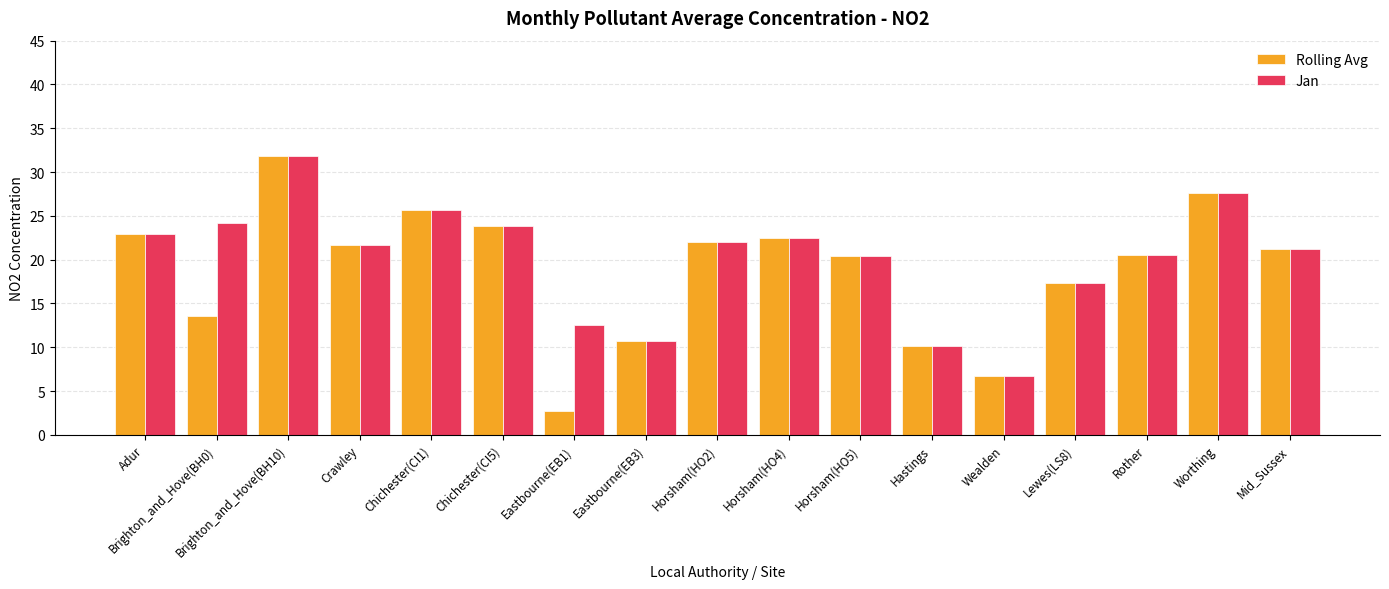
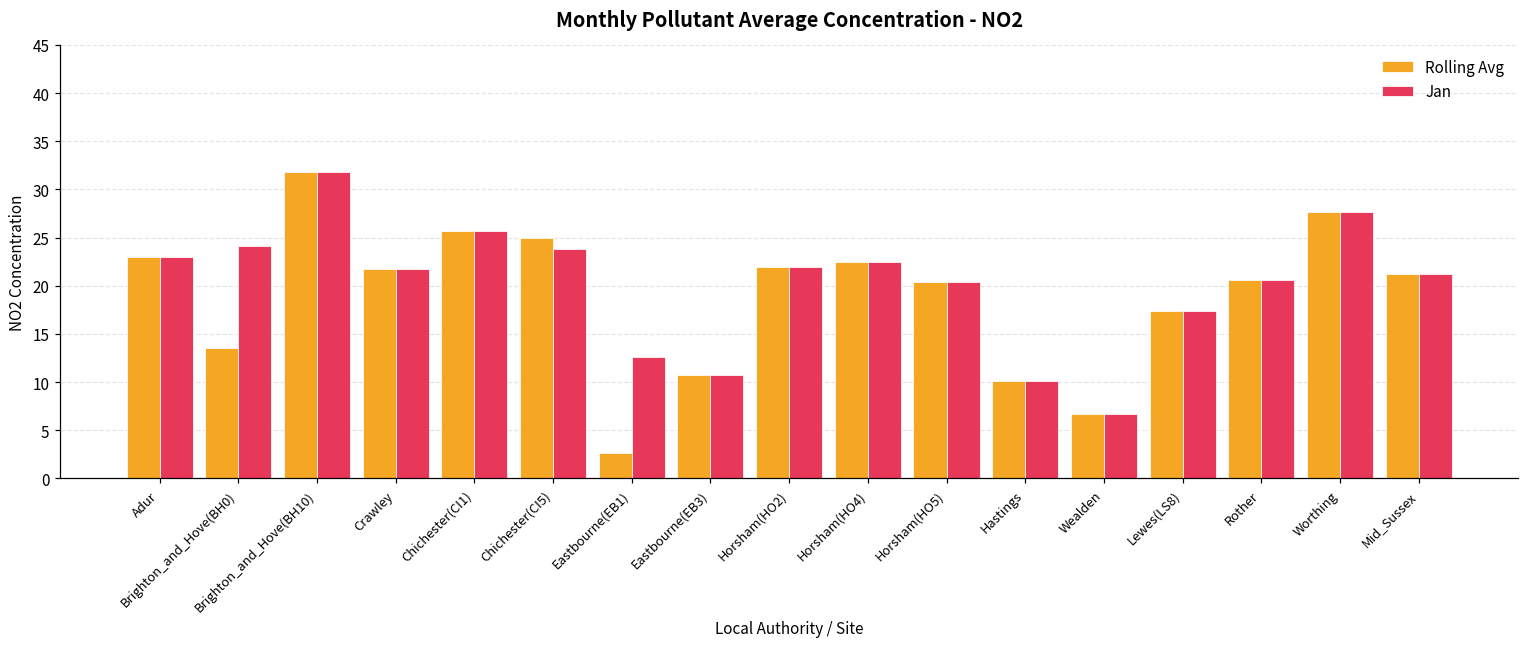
  {
    "Rolling Avg": {
      "Adur": 23,
      "Brighton_and_Hove(BH0)": 14,
      "Brighton_and_Hove(BH10)": 32,
      "Crawley": 22,
      "Chichester(CI1)": 26,
-     "Chichester(CI5)": 24,
+     "Chichester(CI5)": 25,
      "Eastbourne(EB1)": 3,
      "Eastbourne(EB3)": 11,
      "Horsham(HO2)": 22,
      "Horsham(HO4)": 22,
      "Horsham(HO5)": 20,
      "Hastings": 10,
      "Wealden": 7,
      "Lewes(LS8)": 17,
      "Rother": 21,
      "Worthing": 28,
      "Mid_Sussex": 21
    },
    "Jan": {
      "Adur": 23,
      "Brighton_and_Hove(BH0)": 24,
      "Brighton_and_Hove(BH10)": 32,
      "Crawley": 22,
      "Chichester(CI1)": 26,
      "Chichester(CI5)": 24,
      "Eastbourne(EB1)": 13,
      "Eastbourne(EB3)": 11,
      "Horsham(HO2)": 22,
      "Horsham(HO4)": 22,
      "Horsham(HO5)": 20,
      "Hastings": 10,
      "Wealden": 7,
      "Lewes(LS8)": 17,
      "Rother": 21,
      "Worthing": 28,
      "Mid_Sussex": 21
    }
  }
